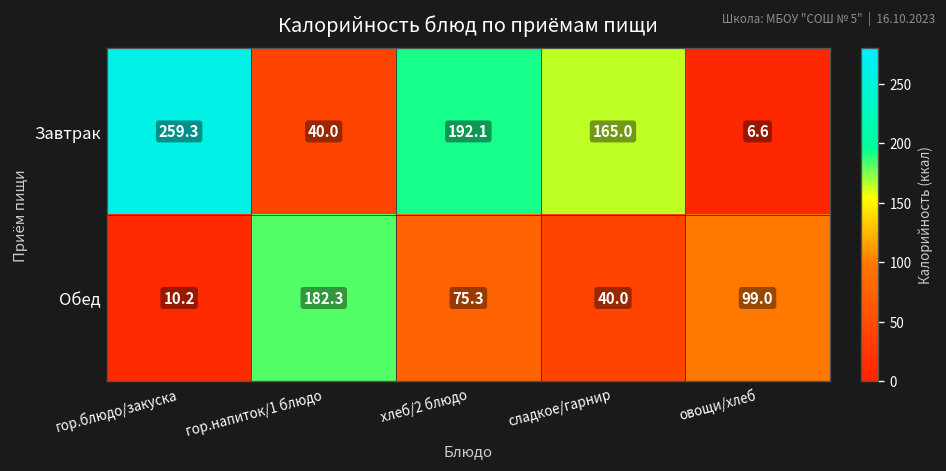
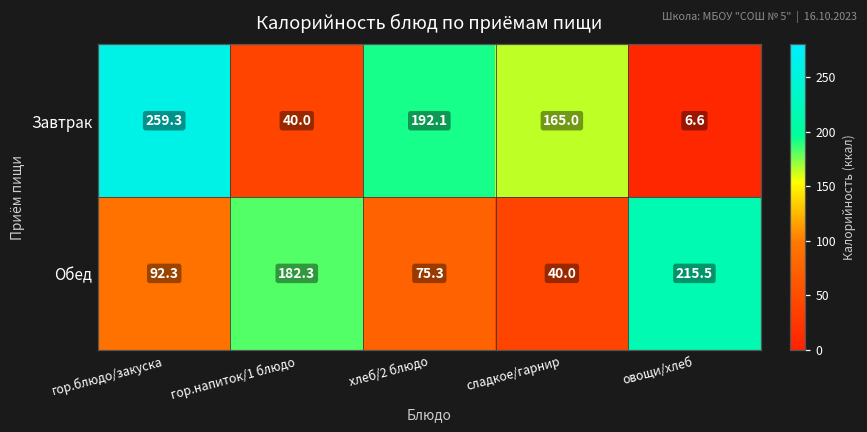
  {
    "Обед": {
-     "гор.блюдо/закуска": 10.2,
-     "овощи/хлеб": 99.0
+     "гор.блюдо/закуска": 92.3,
+     "овощи/хлеб": 215.5
    }
  }
